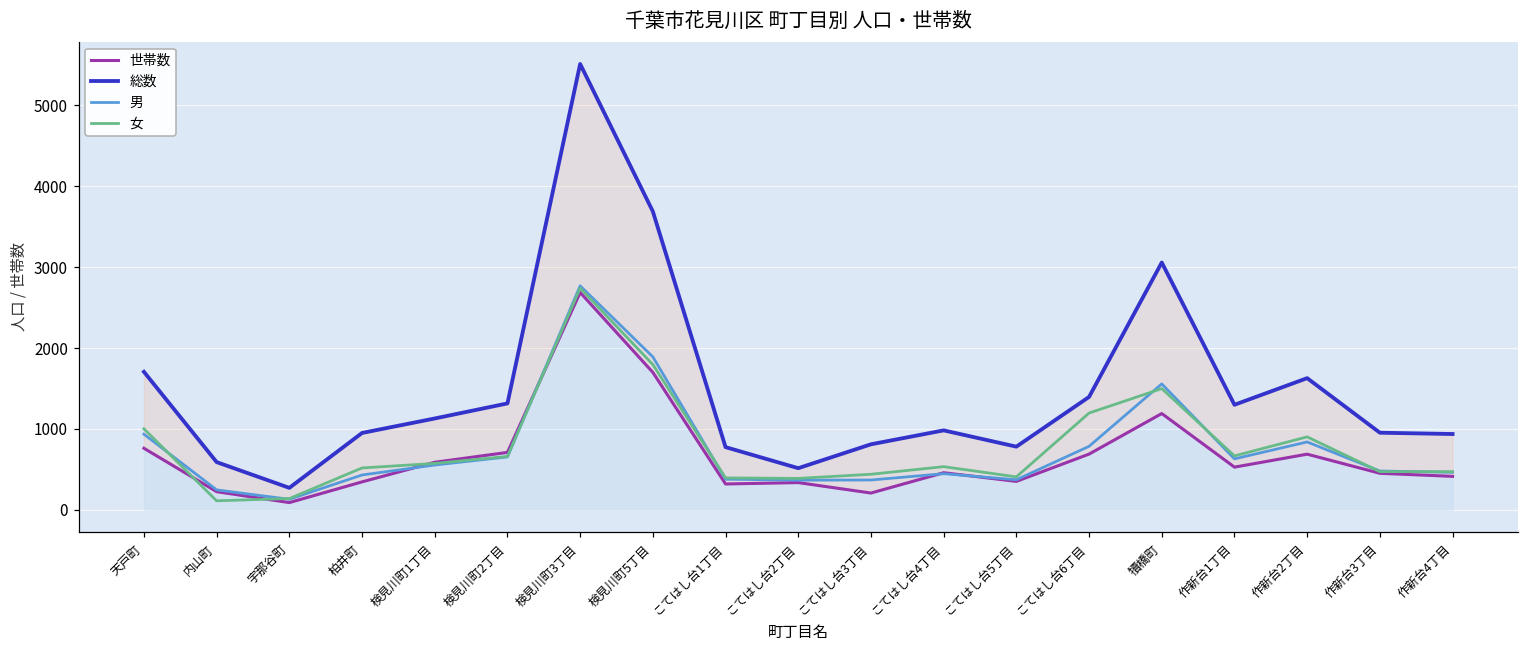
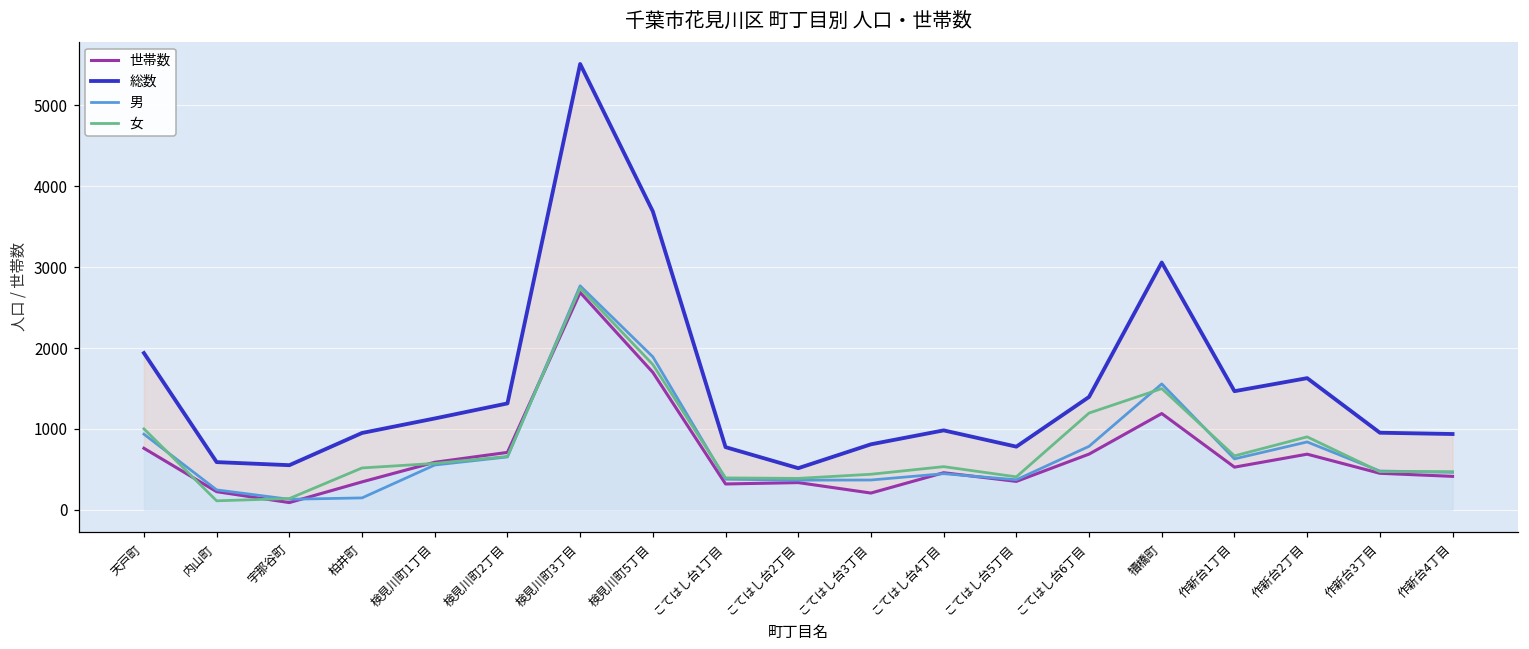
  {
    "世帯数": {
      "天戸町": 800,
      "宇那谷町": 100,
      "柏井町": 300,
      "検見川町2丁目": 700,
      "検見川町3丁目": 2700,
      "検見川町5丁目": 1700,
      "こてはし台1丁目": 300,
      "こてはし台3丁目": 200,
      "こてはし台6丁目": 700,
      "犢橋町": 1200,
      "作新台1丁目": 500,
      "作新台2丁目": 700,
      "作新台4丁目": 400
    },
    "総数": {
-     "天戸町": 1700,
+     "天戸町": 1900,
      "内山町": 600,
-     "宇那谷町": 300,
+     "宇那谷町": 600,
      "柏井町": 1000,
      "検見川町1丁目": 1100,
      "検見川町2丁目": 1300,
      "検見川町3丁目": 5500,
      "検見川町5丁目": 3700,
      "こてはし台1丁目": 800,
      "こてはし台2丁目": 500,
      "こてはし台3丁目": 800,
      "こてはし台4丁目": 1000,
      "こてはし台5丁目": 800,
      "こてはし台6丁目": 1400,
      "犢橋町": 3100,
-     "作新台1丁目": 1300,
+     "作新台1丁目": 1500,
      "作新台2丁目": 1600,
      "作新台3丁目": 1000,
      "作新台4丁目": 900
    },
    "男": {
      "天戸町": 900,
-     "柏井町": 400,
+     "柏井町": 100,
      "検見川町5丁目": 1900,
      "こてはし台3丁目": 400,
      "こてはし台6丁目": 800,
      "犢橋町": 1600,
      "作新台1丁目": 600,
      "作新台2丁目": 800
    },
    "女": {
      "天戸町": 1000,
      "内山町": 100,
      "柏井町": 500,
      "検見川町5丁目": 1800,
      "こてはし台3丁目": 400,
      "こてはし台4丁目": 500,
      "こてはし台5丁目": 400,
      "こてはし台6丁目": 1200,
      "犢橋町": 1500,
      "作新台1丁目": 700,
      "作新台2丁目": 900
    }
  }
